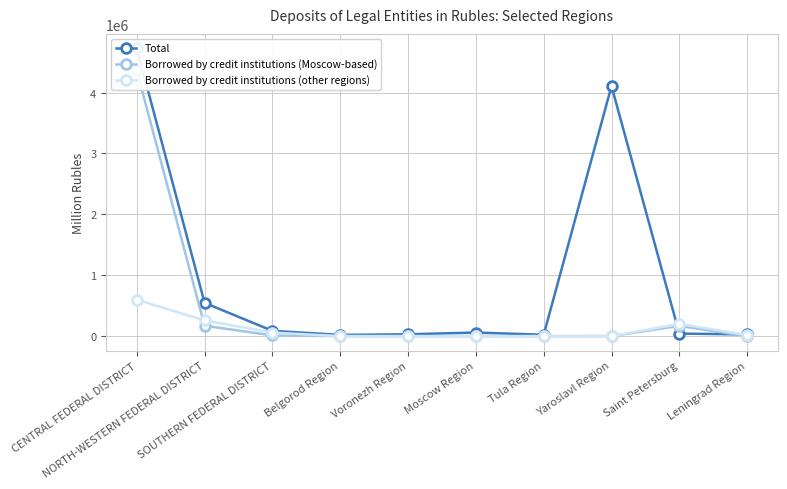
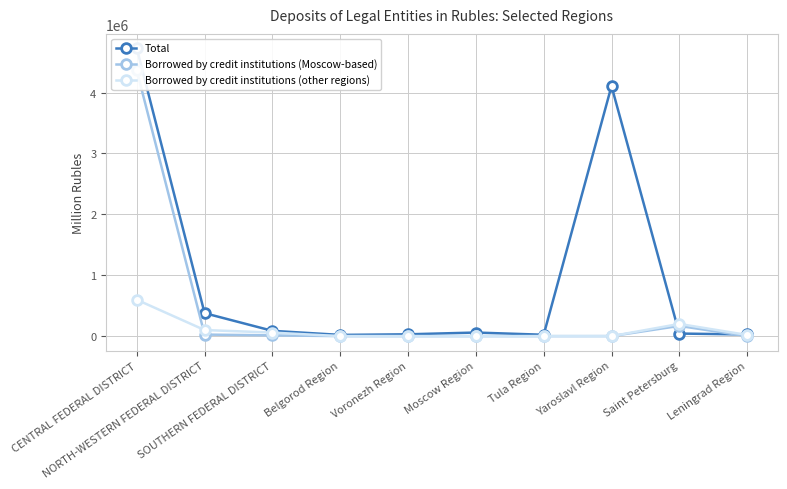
  {
    "Total": {
-     "NORTH-WESTERN FEDERAL DISTRICT": 500000,
+     "NORTH-WESTERN FEDERAL DISTRICT": 400000,
      "Moscow Region": 100000,
      "Yaroslavl Region": 4100000,
      "Saint Petersburg": 0
    },
    "Borrowed by credit institutions (Moscow-based)": {
-     "NORTH-WESTERN FEDERAL DISTRICT": 200000,
+     "NORTH-WESTERN FEDERAL DISTRICT": 0,
      "SOUTHERN FEDERAL DISTRICT": 0
    },
    "Borrowed by credit institutions (other regions)": {
      "CENTRAL FEDERAL DISTRICT": 600000,
-     "NORTH-WESTERN FEDERAL DISTRICT": 300000
+     "NORTH-WESTERN FEDERAL DISTRICT": 100000
    }
  }
